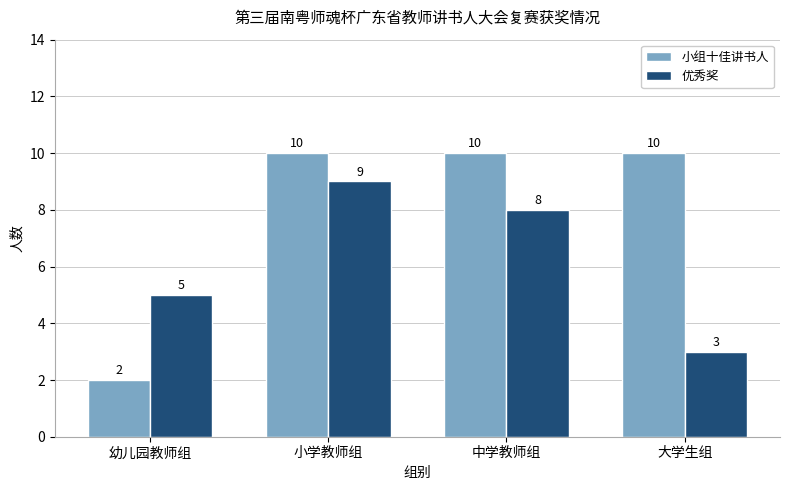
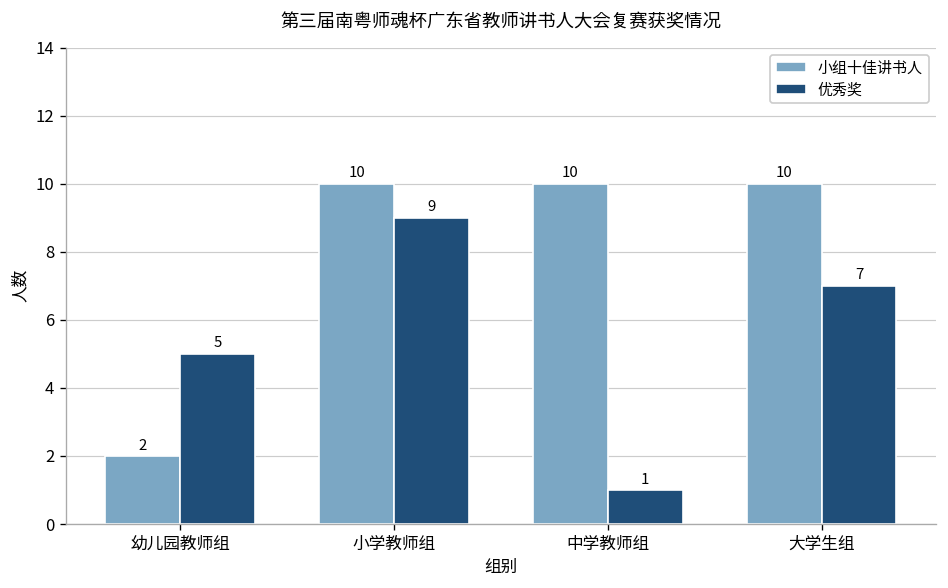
  {
    "小组十佳讲书人": {
      "幼儿园教师组": 2,
      "小学教师组": 10,
      "中学教师组": 10,
      "大学生组": 10
    },
    "优秀奖": {
      "幼儿园教师组": 5,
      "小学教师组": 9,
-     "中学教师组": 8,
-     "大学生组": 3
+     "中学教师组": 1,
+     "大学生组": 7
    }
  }
